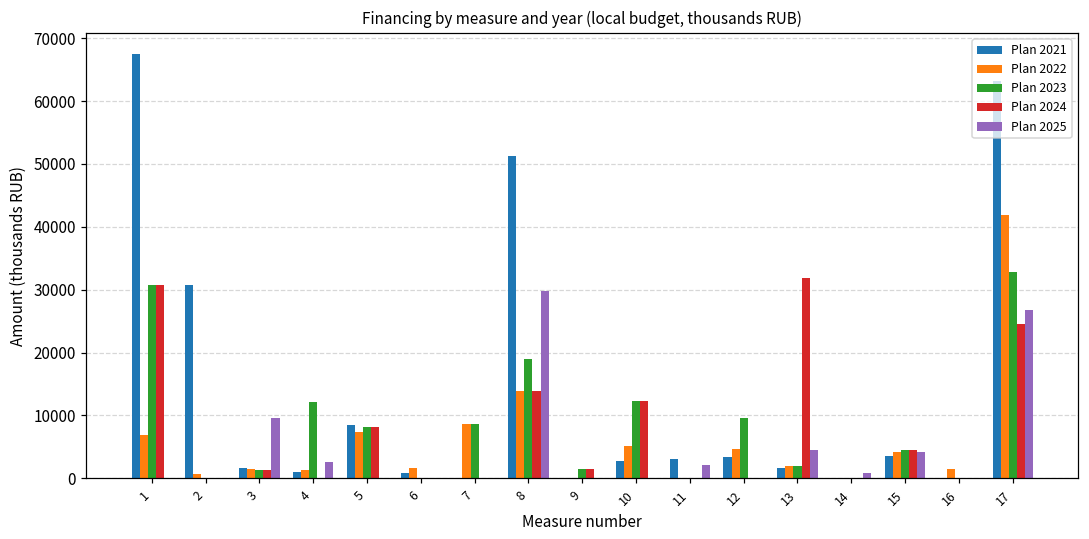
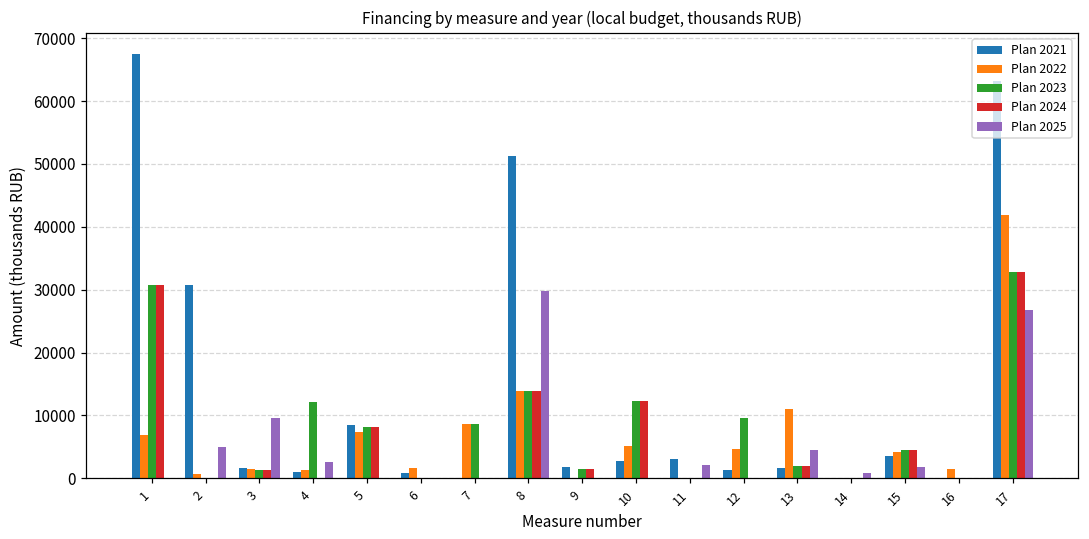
  {
    "Plan 2021": {
      "1": 67000,
      "2": 31000,
      "3": 2000,
      "4": 1000,
      "5": 8000,
      "6": 1000,
      "7": 0,
      "8": 51000,
-     "9": 0,
+     "9": 2000,
      "10": 3000,
      "11": 3000,
-     "12": 3000,
+     "12": 1000,
      "13": 2000,
      "14": 0,
      "15": 4000,
      "16": 0
    },
    "Plan 2022": {
      "1": 7000,
      "2": 1000,
      "3": 1000,
      "4": 1000,
      "5": 7000,
      "6": 2000,
      "7": 9000,
      "8": 14000,
      "9": 0,
      "10": 5000,
      "12": 5000,
-     "13": 2000,
+     "13": 11000,
      "14": 0,
      "15": 4000,
      "16": 2000,
      "17": 42000
    },
    "Plan 2023": {
      "1": 31000,
      "2": 0,
      "3": 1000,
      "4": 12000,
      "5": 8000,
      "6": 0,
      "7": 9000,
-     "8": 19000,
+     "8": 14000,
      "9": 1000,
      "10": 12000,
      "11": 0,
      "12": 10000,
      "13": 2000,
      "14": 0,
      "15": 5000,
      "16": 0,
      "17": 33000
    },
    "Plan 2024": {
      "1": 31000,
      "2": 0,
      "3": 1000,
      "4": 0,
      "5": 8000,
      "6": 0,
      "7": 0,
      "8": 14000,
      "9": 1000,
      "10": 12000,
      "11": 0,
-     "13": 32000,
+     "13": 2000,
      "14": 0,
      "15": 5000,
      "16": 0,
-     "17": 24000
+     "17": 33000
    },
    "Plan 2025": {
      "1": 0,
-     "2": 0,
+     "2": 5000,
      "3": 10000,
      "4": 3000,
      "5": 0,
      "6": 0,
      "7": 0,
      "8": 30000,
      "9": 0,
      "10": 0,
      "11": 2000,
      "12": 0,
      "13": 5000,
      "14": 1000,
-     "15": 4000,
+     "15": 2000,
      "16": 0,
      "17": 27000
    }
  }
